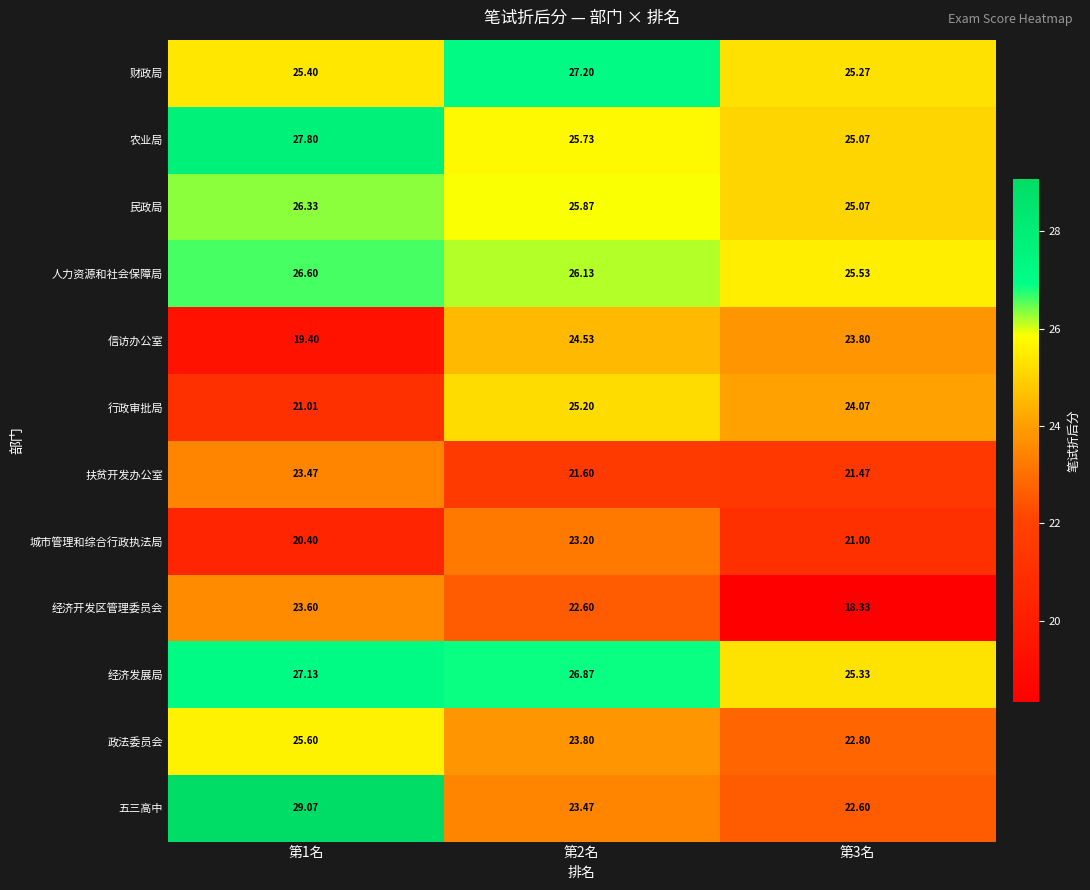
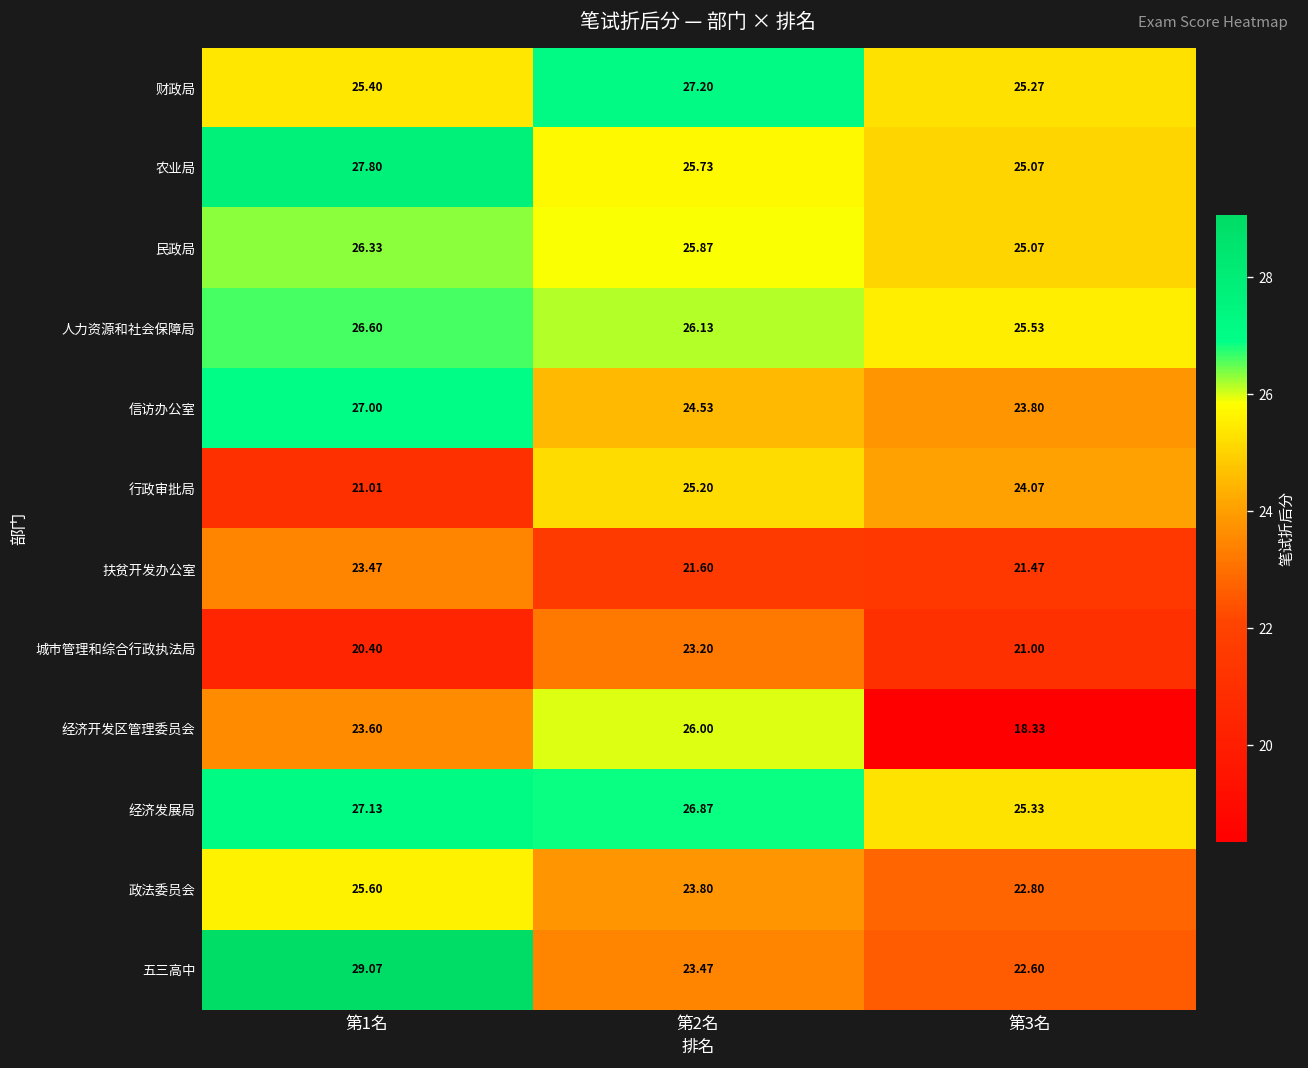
  {
    "财政局": {
      "第1名": 25.40,
      "第2名": 27.20,
      "第3名": 25.27
    },
    "农业局": {
      "第1名": 27.80,
      "第2名": 25.73,
      "第3名": 25.07
    },
    "民政局": {
      "第1名": 26.33,
      "第2名": 25.87,
      "第3名": 25.07
    },
    "人力资源和社会保障局": {
      "第1名": 26.60,
      "第2名": 26.13,
      "第3名": 25.53
    },
    "信访办公室": {
-     "第1名": 19.40,
+     "第1名": 27.00,
      "第2名": 24.53,
      "第3名": 23.80
    },
    "行政审批局": {
      "第1名": 21.01,
      "第2名": 25.20,
      "第3名": 24.07
    },
    "扶贫开发办公室": {
      "第1名": 23.47,
      "第2名": 21.60,
      "第3名": 21.47
    },
    "城市管理和综合行政执法局": {
      "第1名": 20.40,
      "第2名": 23.20,
      "第3名": 21.00
    },
    "经济开发区管理委员会": {
      "第1名": 23.60,
-     "第2名": 22.60,
+     "第2名": 26.00,
      "第3名": 18.33
    },
    "经济发展局": {
      "第1名": 27.13,
      "第2名": 26.87,
      "第3名": 25.33
    },
    "政法委员会": {
      "第1名": 25.60,
      "第2名": 23.80,
      "第3名": 22.80
    },
    "五三高中": {
      "第1名": 29.07,
      "第2名": 23.47,
      "第3名": 22.60
    }
  }
